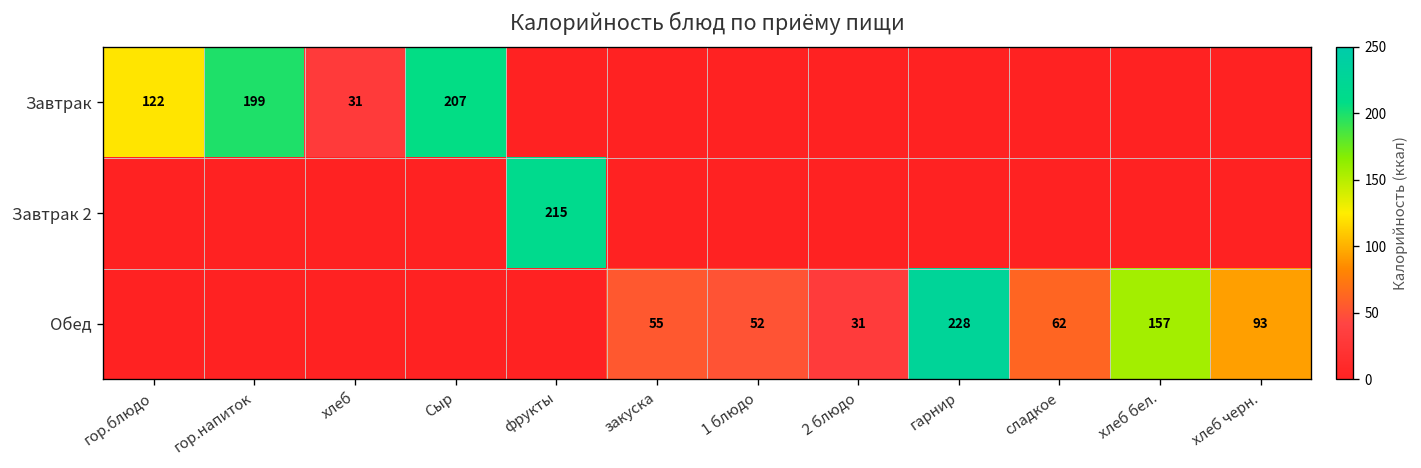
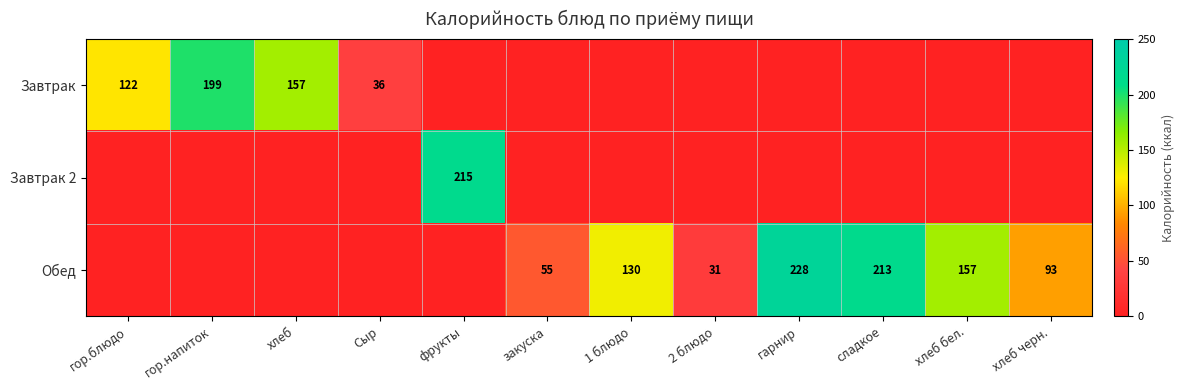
  {
    "Завтрак": {
      "гор.блюдо": 122,
      "гор.напиток": 199,
-     "хлеб": 31,
-     "Сыр": 207
+     "хлеб": 157,
+     "Сыр": 36
    },
    "Завтрак 2": {
      "фрукты": 215
    },
    "Обед": {
      "закуска": 55,
-     "1 блюдо": 52,
+     "1 блюдо": 130,
      "2 блюдо": 31,
      "гарнир": 228,
-     "сладкое": 62,
+     "сладкое": 213,
      "хлеб бел.": 157,
      "хлеб черн.": 93
    }
  }
